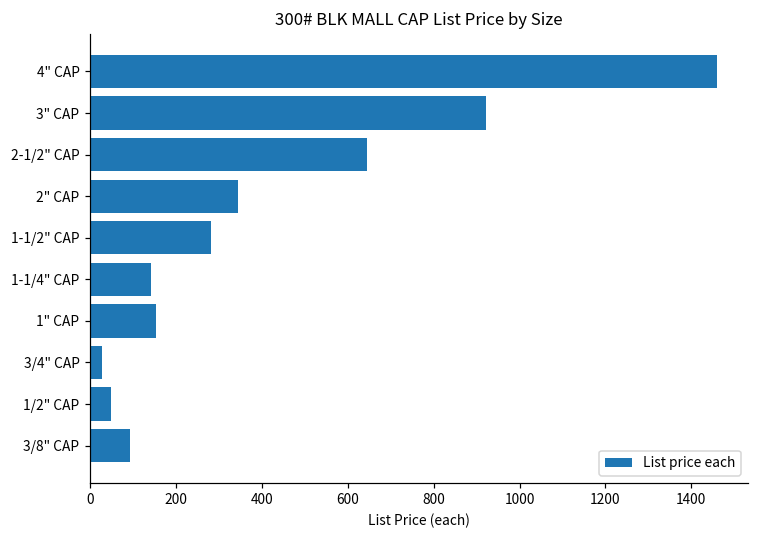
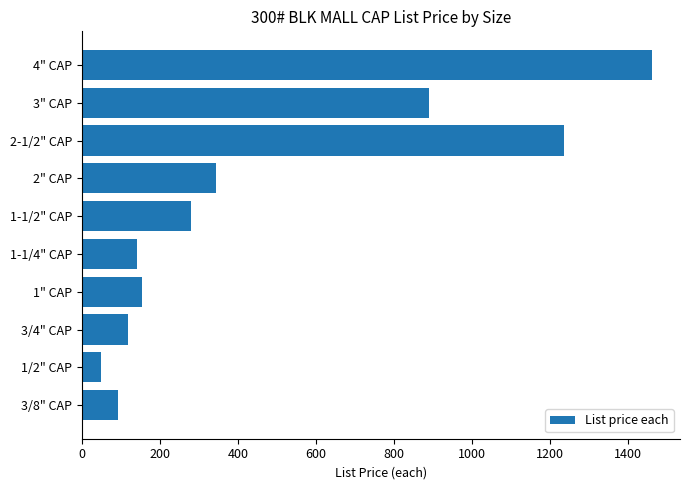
  {
    "4\" CAP": 1460,
-   "3\" CAP": 920,
-   "2-1/2\" CAP": 640,
+   "3\" CAP": 890,
+   "2-1/2\" CAP": 1240,
    "2\" CAP": 340,
    "1-1/2\" CAP": 280,
    "1-1/4\" CAP": 140,
    "1\" CAP": 150,
-   "3/4\" CAP": 30,
+   "3/4\" CAP": 120,
    "1/2\" CAP": 50,
    "3/8\" CAP": 90
  }
